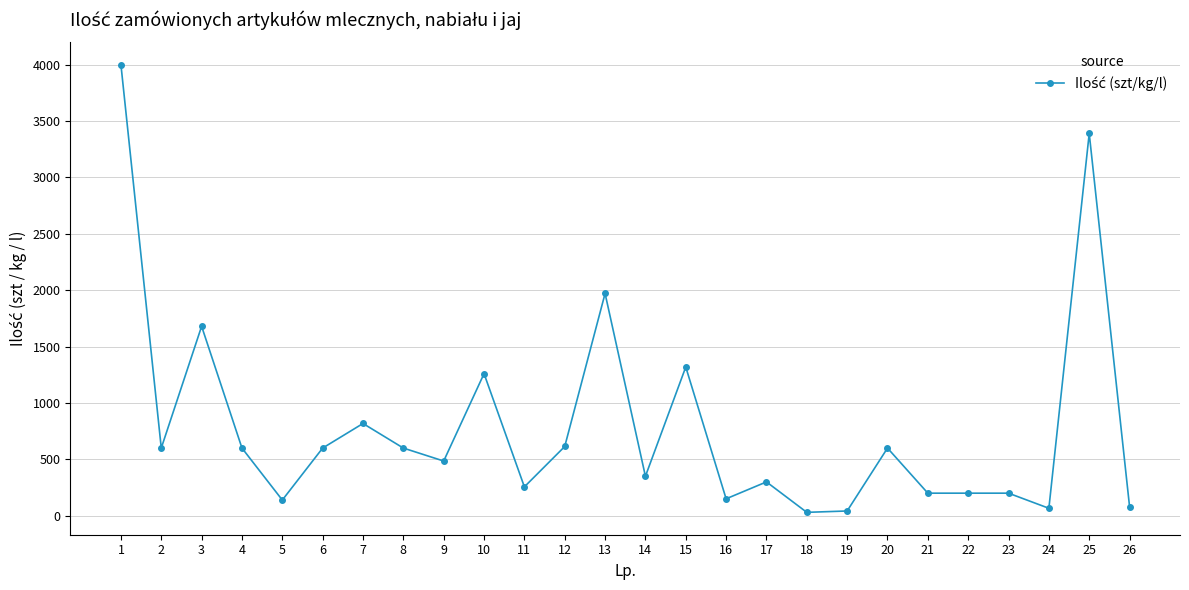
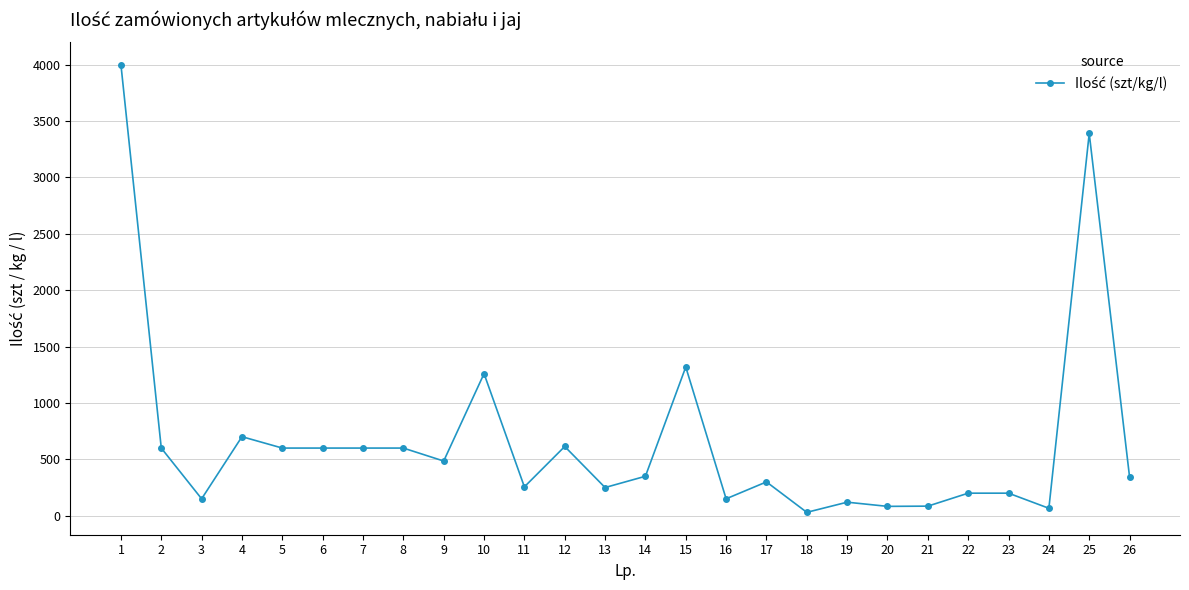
  {
    "1": 4000,
    "2": 600,
-   "3": 1680,
-   "4": 600,
-   "5": 140,
+   "3": 150,
+   "4": 700,
+   "5": 600,
    "6": 600,
-   "7": 820,
+   "7": 600,
    "8": 600,
    "9": 490,
    "10": 1260,
    "11": 260,
    "12": 610,
-   "13": 1970,
+   "13": 250,
    "14": 350,
    "15": 1320,
    "16": 150,
    "17": 300,
    "18": 30,
-   "19": 40,
-   "20": 600,
-   "21": 200,
+   "19": 120,
+   "20": 80,
+   "21": 90,
    "22": 200,
    "23": 200,
    "24": 70,
    "25": 3390,
-   "26": 80
+   "26": 340
  }
